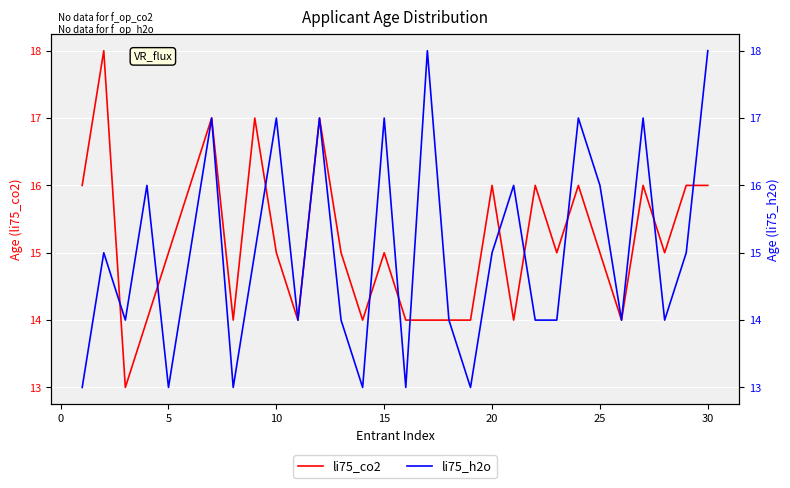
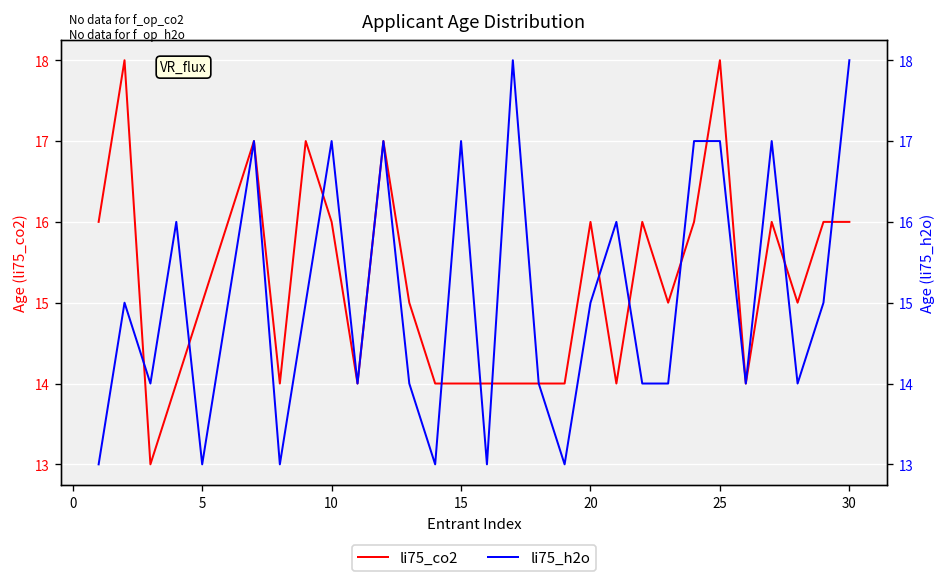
  {
    "li75_co2": {
      "5": 15,
-     "10": 15,
-     "15": 15,
+     "10": 16,
+     "15": 14,
      "20": 16,
-     "25": 15,
+     "25": 18,
      "30": 16
    },
    "li75_h2o": {
      "5": 13,
      "10": 17,
      "15": 17,
      "20": 15,
-     "25": 16,
+     "25": 17,
      "30": 18
    }
  }
